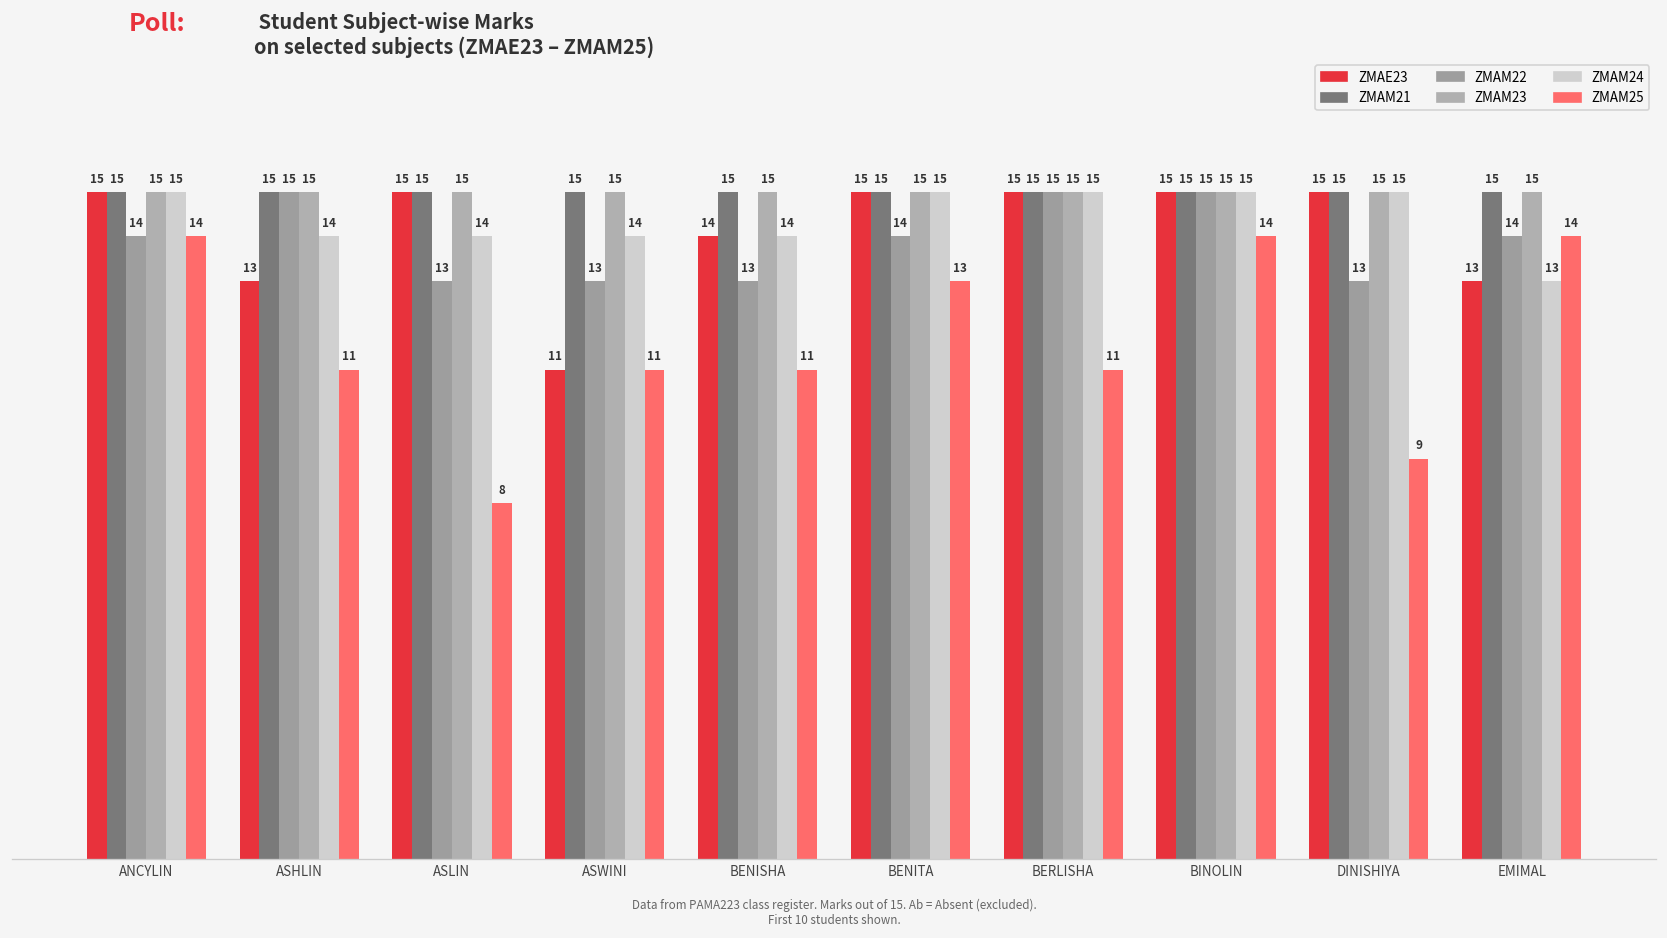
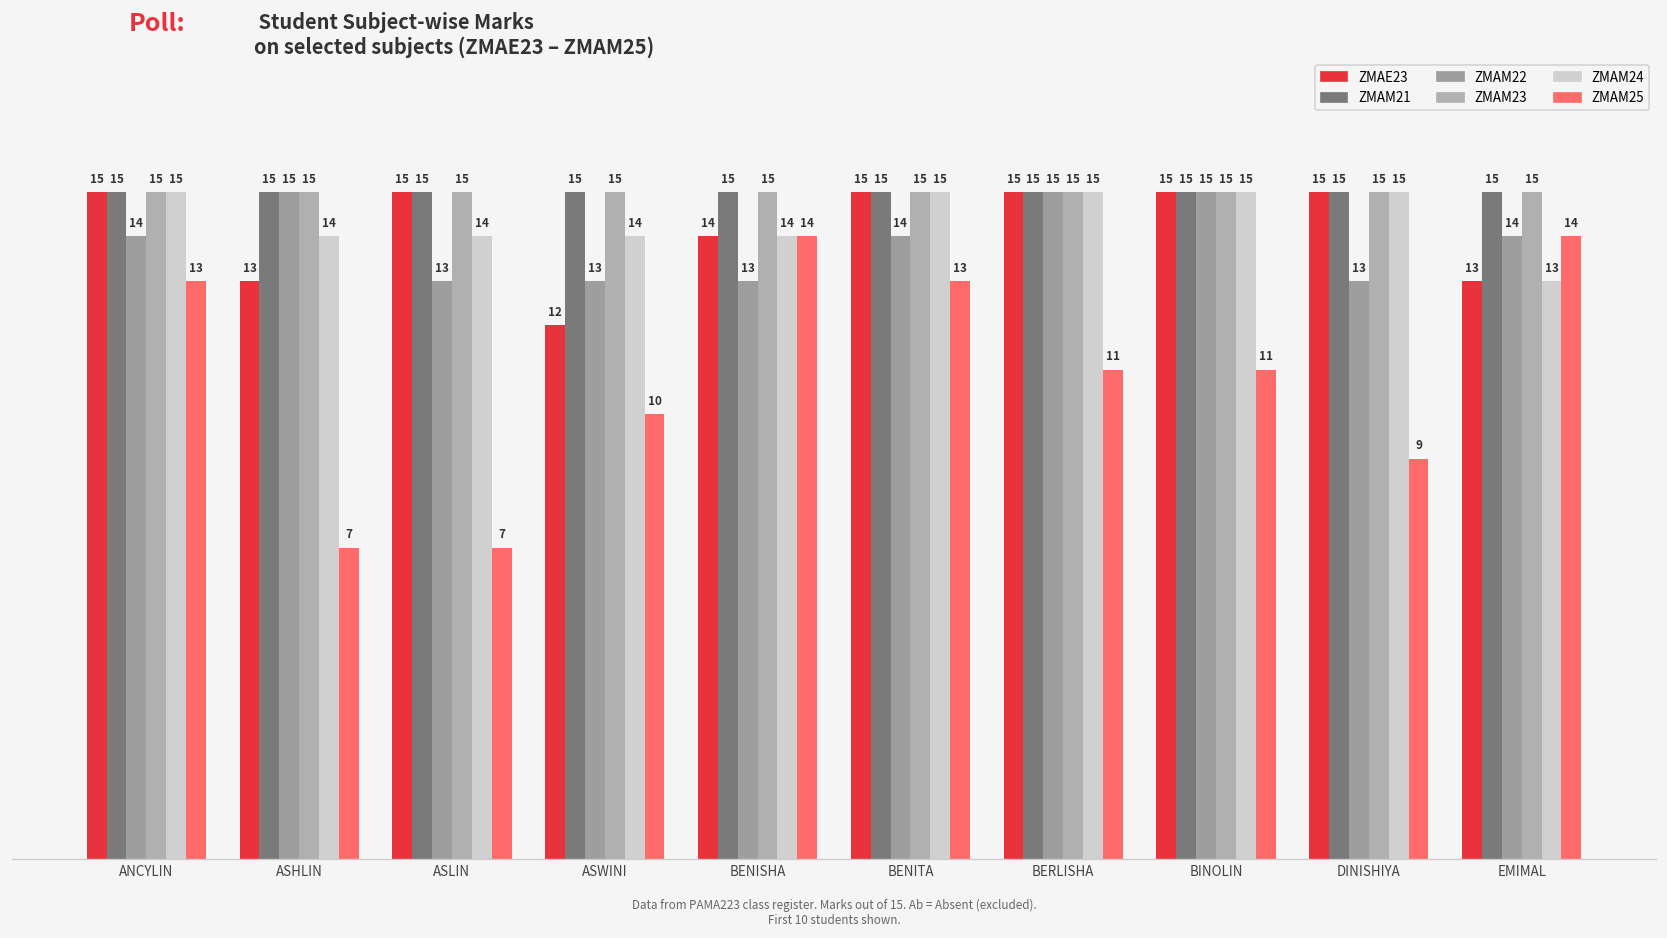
  {
    "ZMAE23": {
      "ANCYLIN": 15,
      "ASHLIN": 13,
      "ASLIN": 15,
-     "ASWINI": 11,
+     "ASWINI": 12,
      "BENISHA": 14,
      "BENITA": 15,
      "BERLISHA": 15,
      "BINOLIN": 15,
      "DINISHIYA": 15,
      "EMIMAL": 13
    },
    "ZMAM21": {
      "ANCYLIN": 15,
      "ASHLIN": 15,
      "ASLIN": 15,
      "ASWINI": 15,
      "BENISHA": 15,
      "BENITA": 15,
      "BERLISHA": 15,
      "BINOLIN": 15,
      "DINISHIYA": 15,
      "EMIMAL": 15
    },
    "ZMAM25": {
-     "ANCYLIN": 14,
-     "ASHLIN": 11,
-     "ASLIN": 8,
-     "ASWINI": 11,
-     "BENISHA": 11,
+     "ANCYLIN": 13,
+     "ASHLIN": 7,
+     "ASLIN": 7,
+     "ASWINI": 10,
+     "BENISHA": 14,
      "BENITA": 13,
      "BERLISHA": 11,
-     "BINOLIN": 14,
+     "BINOLIN": 11,
      "DINISHIYA": 9,
      "EMIMAL": 14
    }
  }
